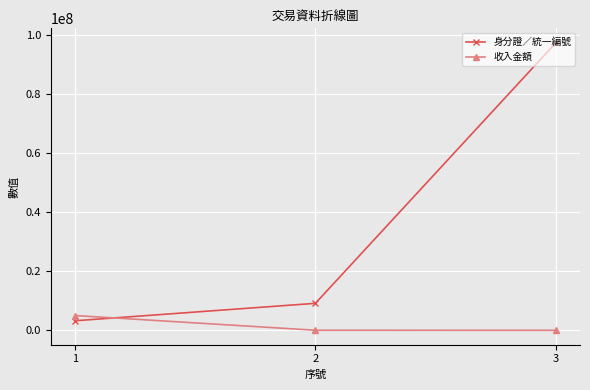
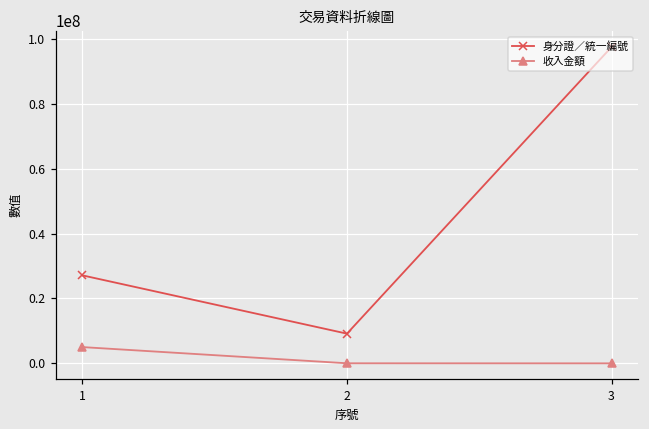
  {
    "身分證／統一編號": {
-     "1": 3000000,
+     "1": 27000000,
      "2": 9000000
    },
    "收入金額": {
      "1": 5000000,
      "2": 0,
      "3": 0
    }
  }
